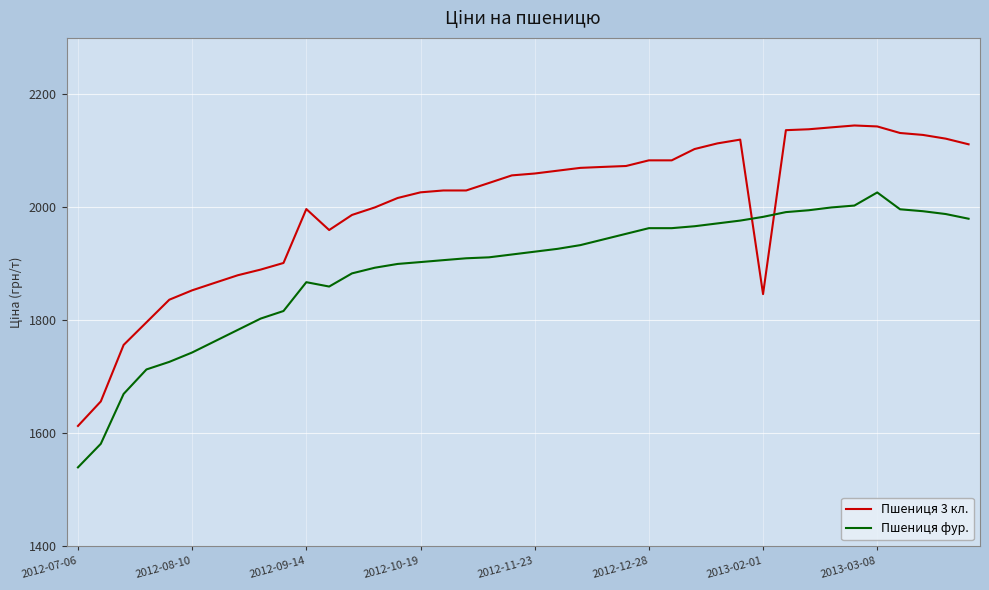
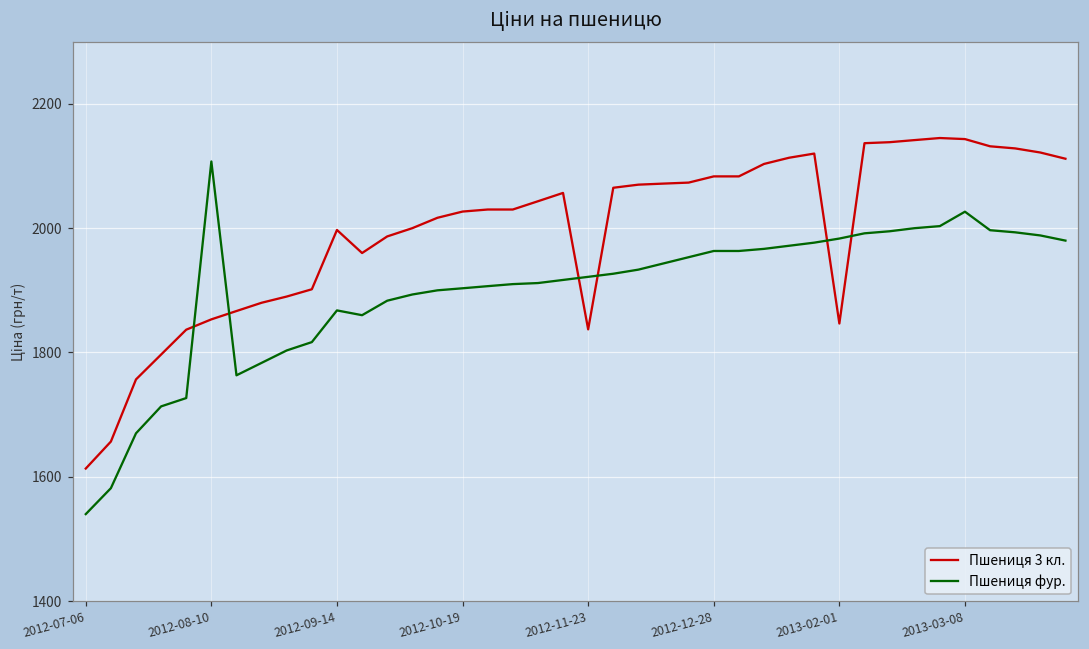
  {
    "Пшениця 3 кл.": {
      "2012-07-06": 1610,
      "2012-08-10": 1850,
      "2012-09-14": 2000,
      "2012-10-19": 2030,
-     "2012-11-23": 2060,
+     "2012-11-23": 1840,
      "2012-12-28": 2080,
      "2013-02-01": 1850,
      "2013-03-08": 2140
    },
    "Пшениця фур.": {
      "2012-07-06": 1540,
-     "2012-08-10": 1740,
+     "2012-08-10": 2110,
      "2012-09-14": 1870,
      "2012-10-19": 1900,
      "2012-11-23": 1920,
      "2012-12-28": 1960,
      "2013-02-01": 1980,
      "2013-03-08": 2030
    }
  }
